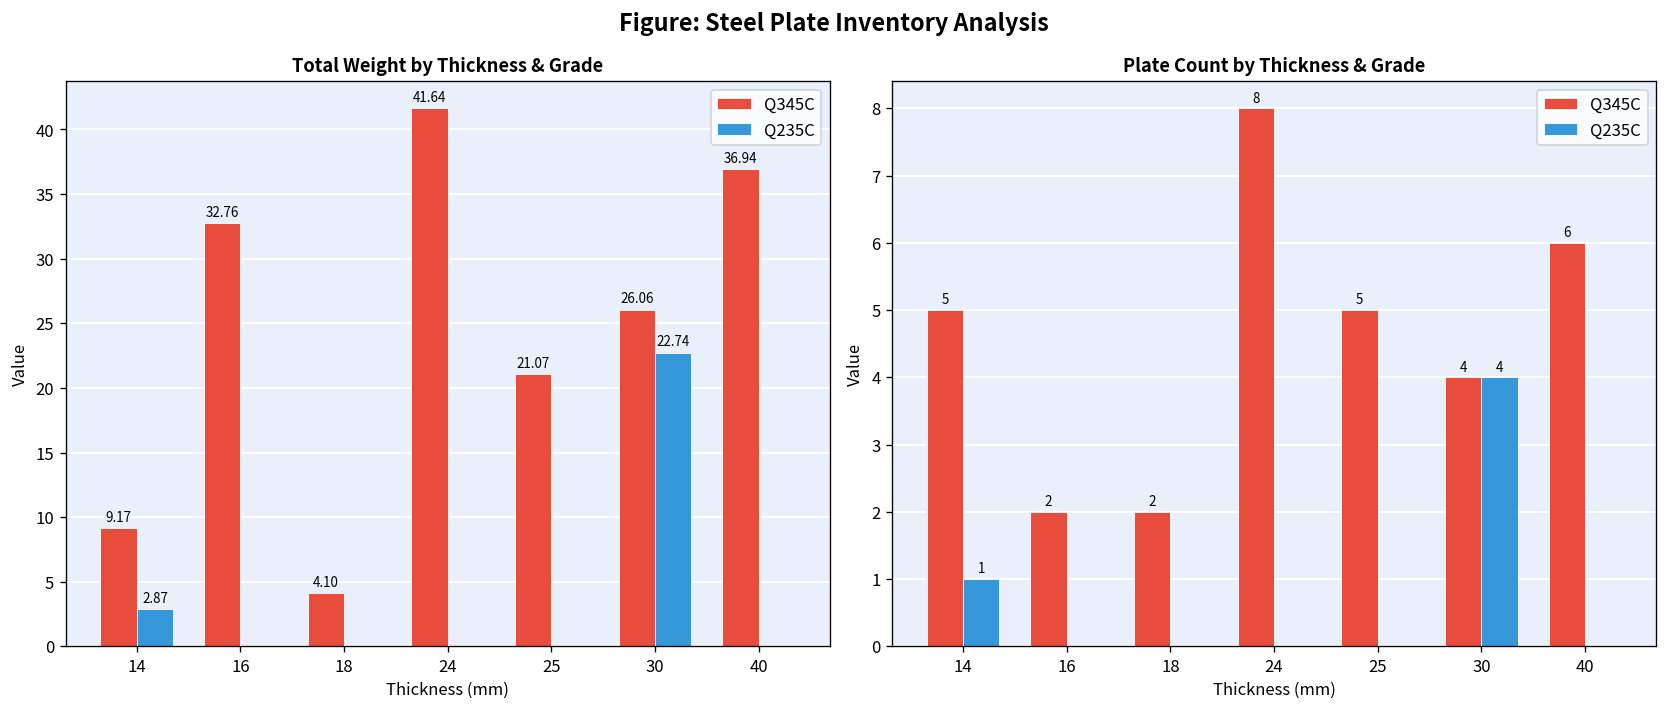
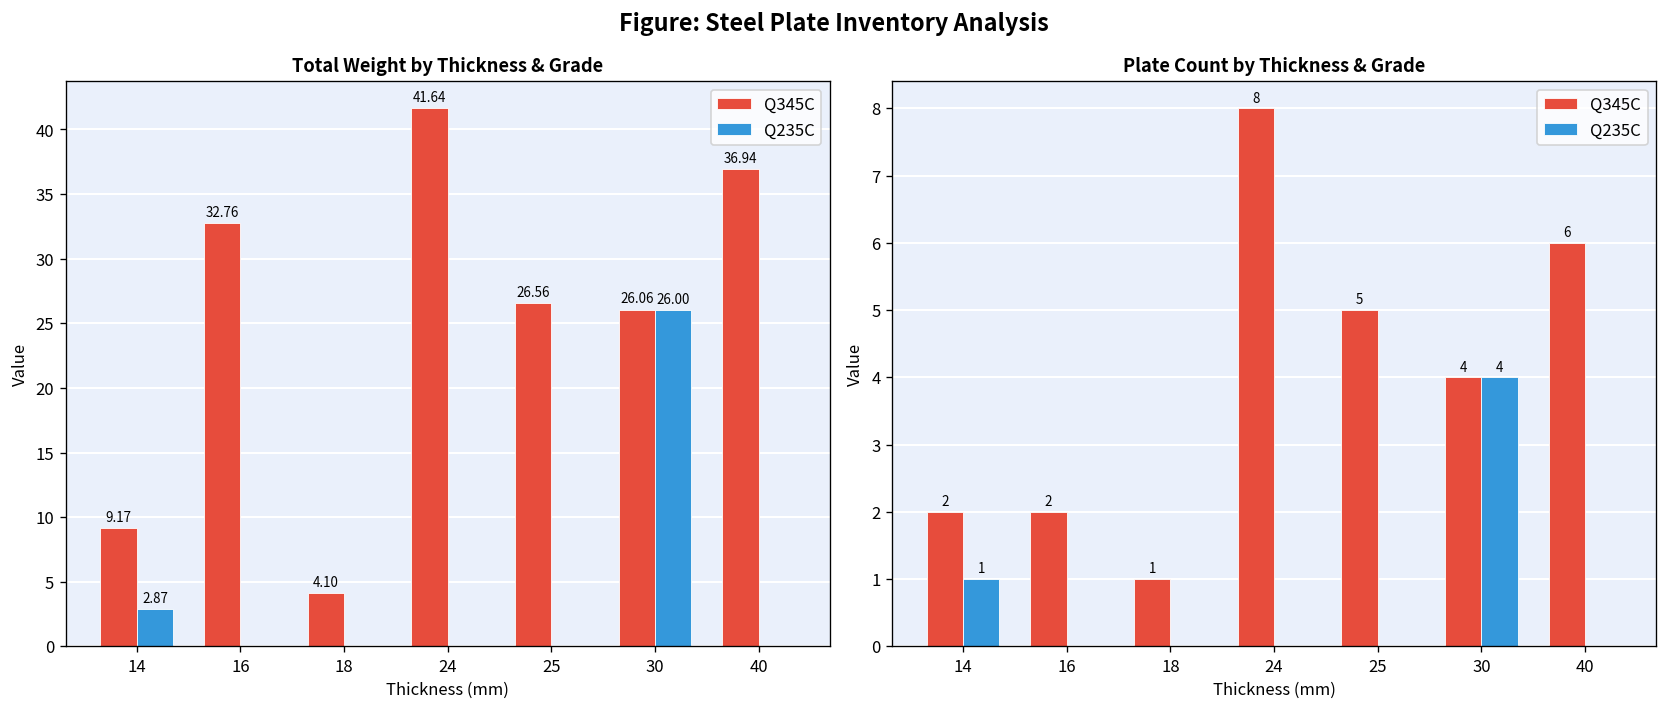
  {
    "Total Weight by Thickness & Grade": {
      "Q345C": {
        "14": 9.17,
        "16": 32.76,
        "18": 4.10,
        "24": 41.64,
-       "25": 21.07,
+       "25": 26.56,
        "30": 26.06,
        "40": 36.94
      },
      "Q235C": {
        "14": 2.87,
-       "30": 22.74
+       "30": 26.00
      }
    },
    "Plate Count by Thickness & Grade": {
      "Q345C": {
-       "14": 5,
+       "14": 2,
        "16": 2,
-       "18": 2,
+       "18": 1,
        "24": 8,
        "25": 5,
        "30": 4,
        "40": 6
      },
      "Q235C": {
        "14": 1,
        "30": 4
      }
    }
  }
